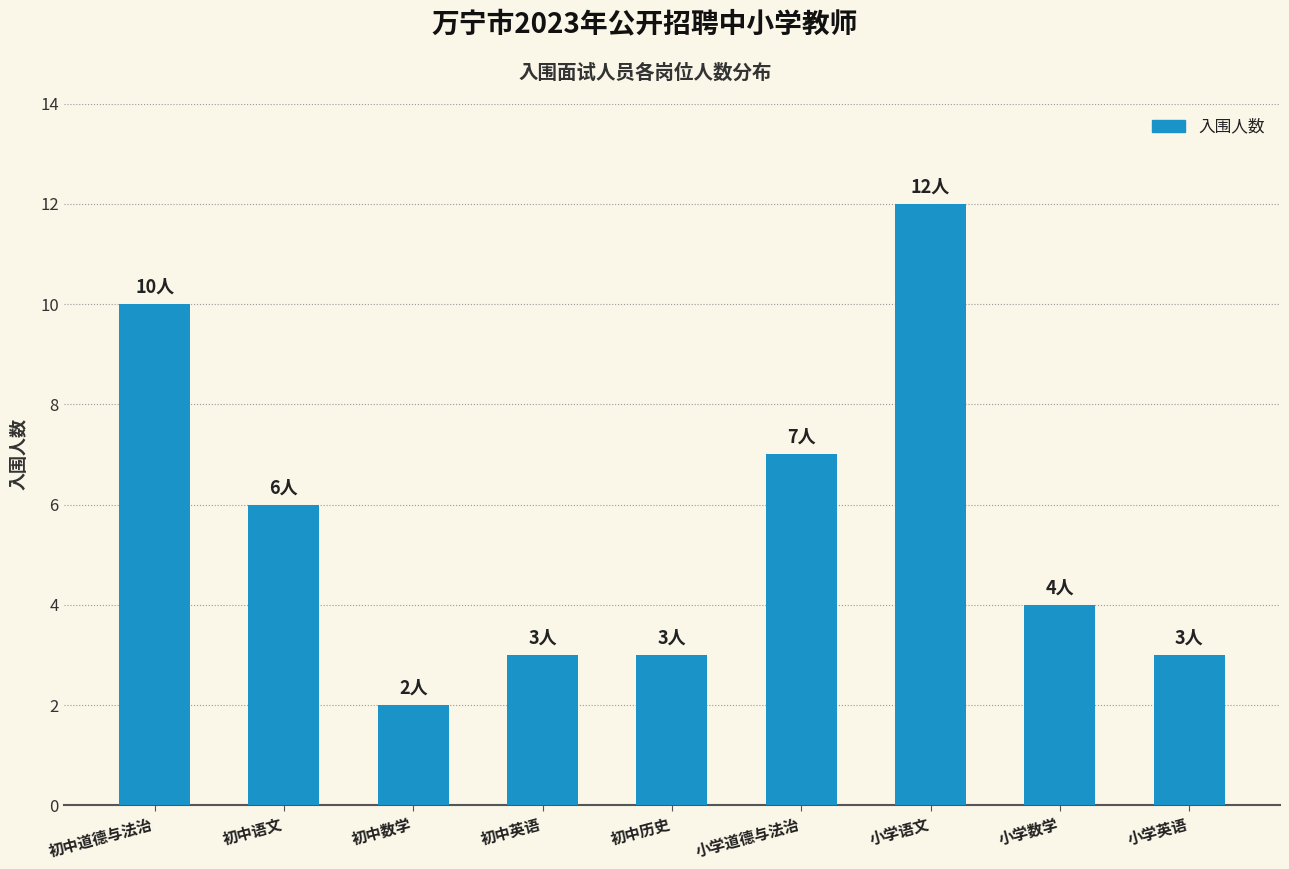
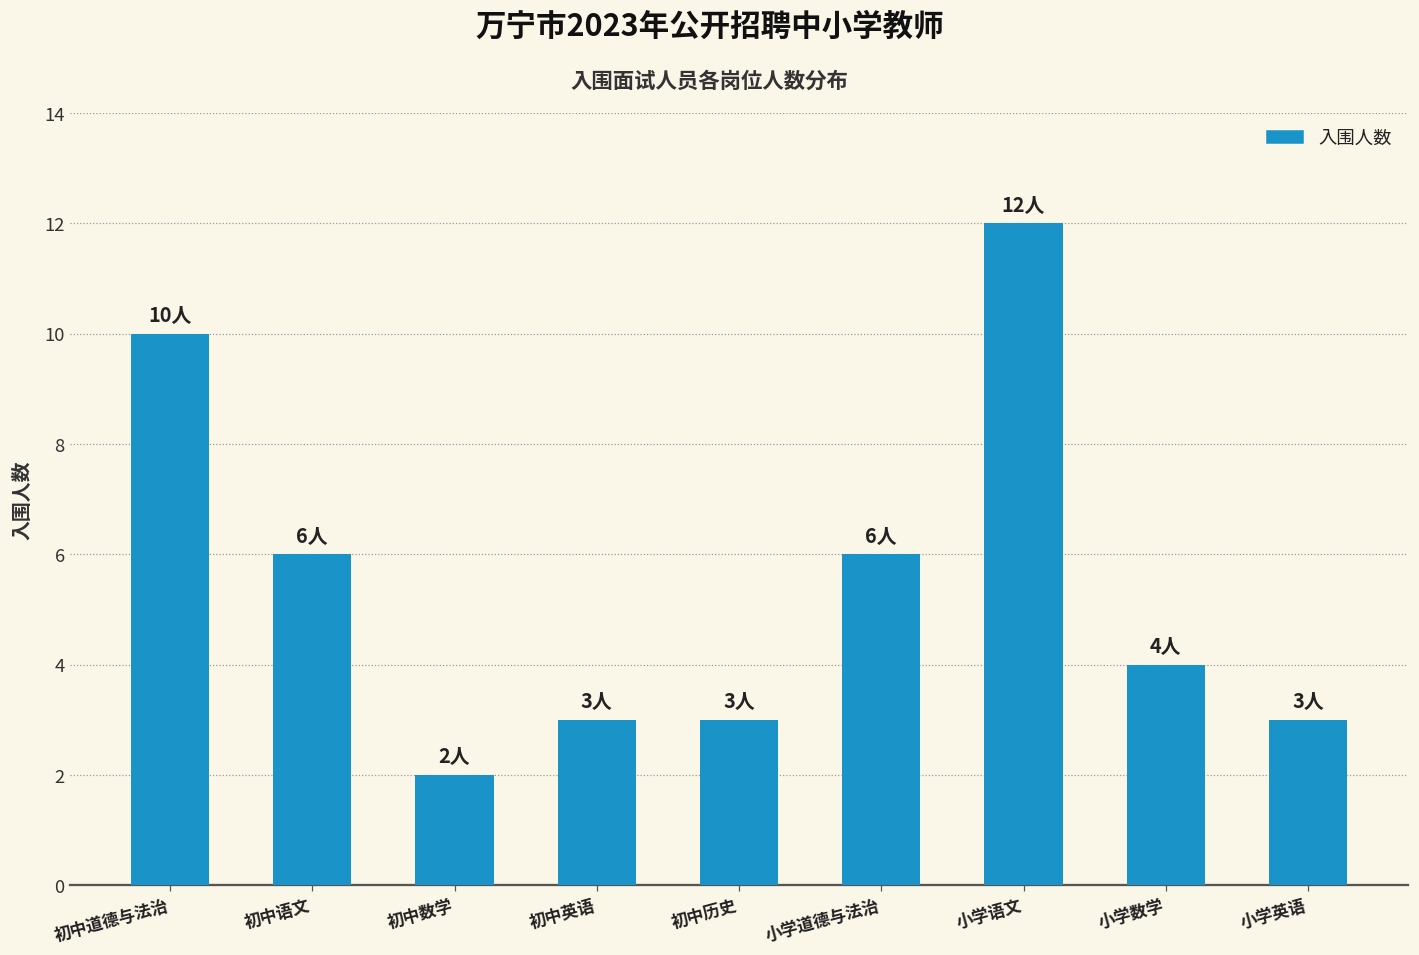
  {
    "初中道德与法治": "10人",
    "初中语文": "6人",
    "初中数学": "2人",
    "初中英语": "3人",
    "初中历史": "3人",
-   "小学道德与法治": "7人",
+   "小学道德与法治": "6人",
    "小学语文": "12人",
    "小学数学": "4人",
    "小学英语": "3人"
  }
